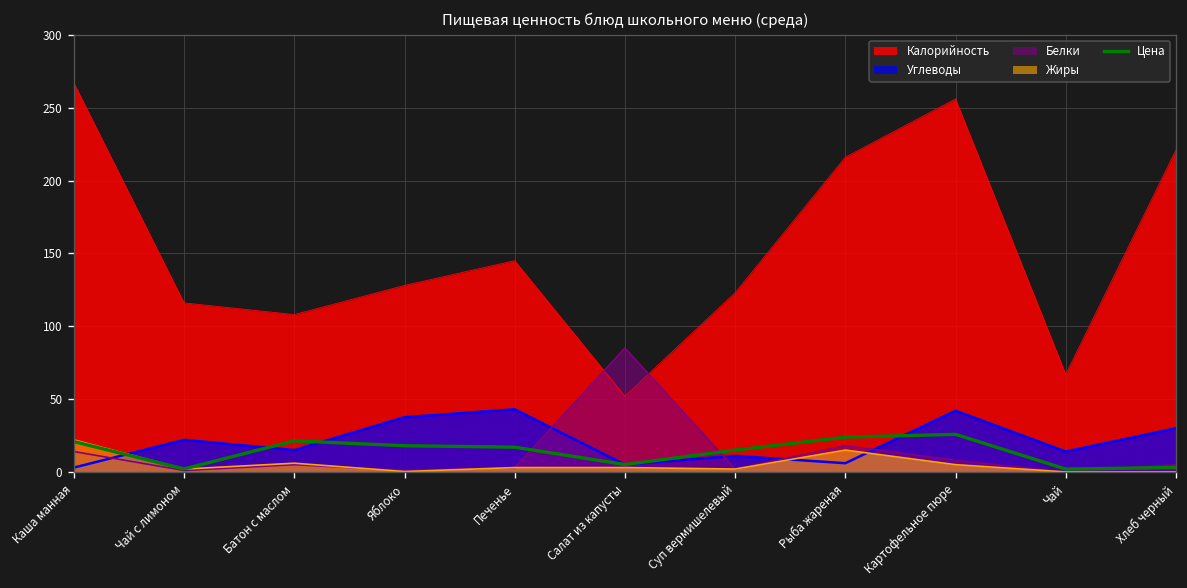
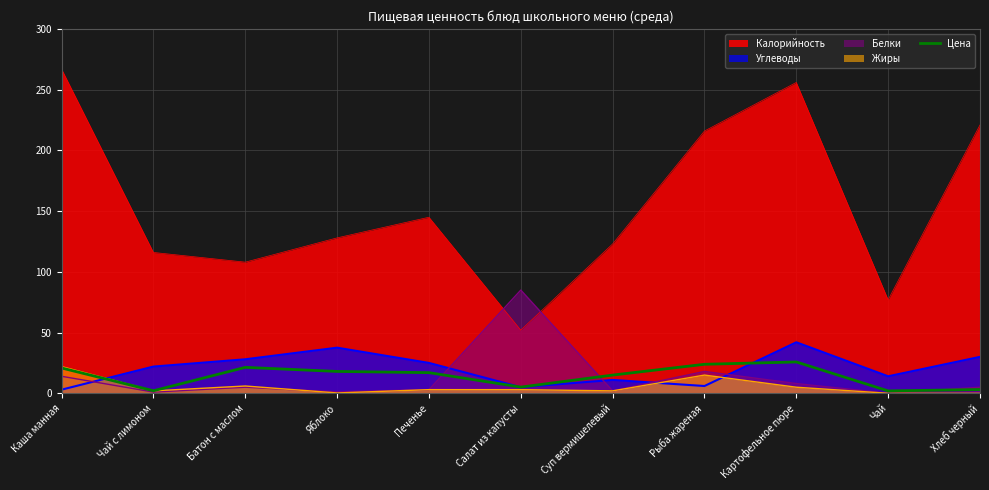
  {
    "Калорийность": {
      "Каша манная": 267,
      "Чай с лимоном": 116,
      "Батон с маслом": 108,
      "Яблоко": 128,
      "Печенье": 145,
      "Салат из капусты": 52,
      "Суп вермишелевый": 123,
      "Рыба жареная": 216,
      "Картофельное пюре": 256,
-     "Чай": 67,
+     "Чай": 77,
      "Хлеб черный": 221
    },
    "Углеводы": {
      "Каша манная": 3,
      "Чай с лимоном": 22,
-     "Батон с маслом": 15,
+     "Батон с маслом": 28,
      "Яблоко": 38,
-     "Печенье": 43,
+     "Печенье": 25,
      "Суп вермишелевый": 11,
      "Рыба жареная": 6,
      "Картофельное пюре": 42,
      "Чай": 14,
      "Хлеб черный": 30
    },
    "Белки": {
      "Каша манная": 14,
      "Салат из капусты": 85,
      "Рыба жареная": 18,
      "Картофельное пюре": 8
    },
    "Жиры": {
      "Рыба жареная": 15,
      "Картофельное пюре": 5,
      "Хлеб черный": 0
    },
    "Цена": {
      "Батон с маслом": 21,
      "Яблоко": 18,
      "Печенье": 17,
      "Суп вермишелевый": 15,
      "Рыба жареная": 24,
      "Картофельное пюре": 26
    }
  }
